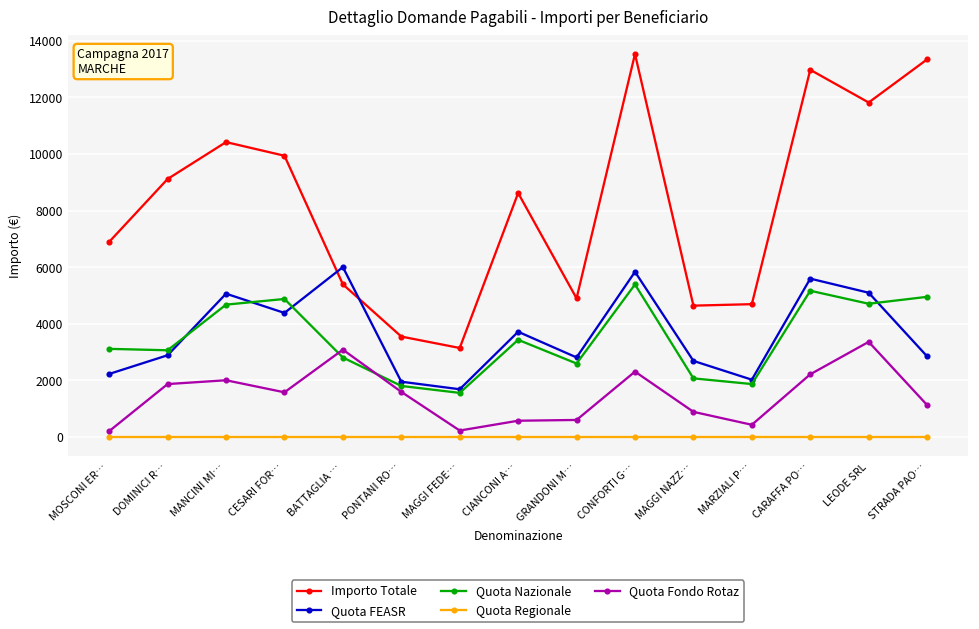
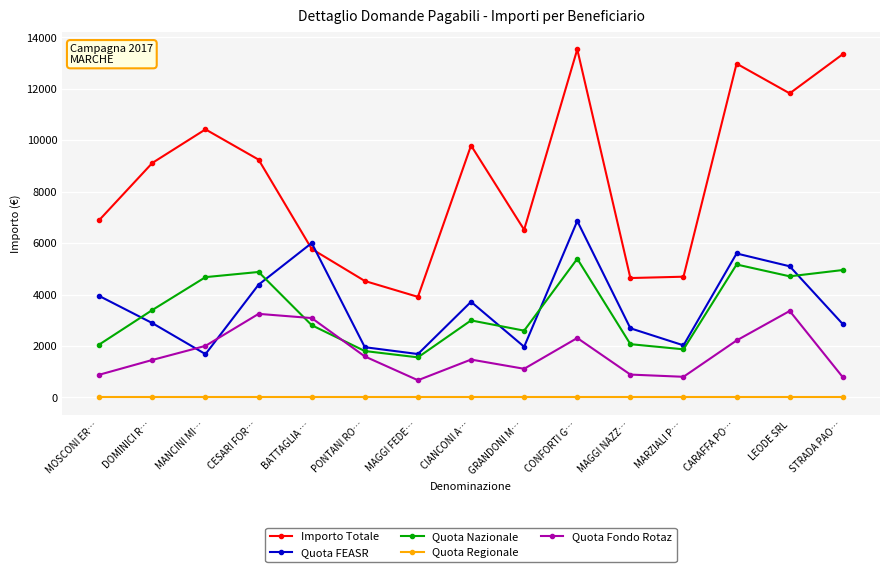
  {
    "Importo Totale": {
      "MOSCONI ER…": 6900,
      "DOMINICI R…": 9100,
      "MANCINI MI…": 10400,
-     "CESARI FOR…": 9900,
-     "BATTAGLIA …": 5400,
-     "PONTANI RO…": 3500,
-     "MAGGI FEDE…": 3100,
-     "CIANCONI A…": 8600,
-     "GRANDONI M…": 4900,
+     "CESARI FOR…": 9200,
+     "BATTAGLIA …": 5800,
+     "PONTANI RO…": 4500,
+     "MAGGI FEDE…": 3900,
+     "CIANCONI A…": 9800,
+     "GRANDONI M…": 6500,
      "CONFORTI G…": 13500,
      "MAGGI NAZZ…": 4600,
      "MARZIALI P…": 4700,
      "CARAFFA PO…": 13000,
      "LEODE SRL": 11800,
      "STRADA PAO…": 13300
    },
    "Quota FEASR": {
-     "MOSCONI ER…": 2200,
+     "MOSCONI ER…": 3900,
      "DOMINICI R…": 2900,
-     "MANCINI MI…": 5100,
+     "MANCINI MI…": 1700,
      "CESARI FOR…": 4400,
      "BATTAGLIA …": 6000,
      "PONTANI RO…": 2000,
      "MAGGI FEDE…": 1700,
      "CIANCONI A…": 3700,
-     "GRANDONI M…": 2800,
-     "CONFORTI G…": 5800,
+     "GRANDONI M…": 2000,
+     "CONFORTI G…": 6900,
      "MAGGI NAZZ…": 2700,
      "MARZIALI P…": 2000,
      "CARAFFA PO…": 5600,
      "LEODE SRL": 5100,
      "STRADA PAO…": 2800
    },
    "Quota Nazionale": {
-     "MOSCONI ER…": 3100,
-     "DOMINICI R…": 3100,
+     "MOSCONI ER…": 2100,
+     "DOMINICI R…": 3400,
      "MANCINI MI…": 4700,
      "CESARI FOR…": 4900,
      "BATTAGLIA …": 2800,
      "PONTANI RO…": 1800,
      "MAGGI FEDE…": 1600,
-     "CIANCONI A…": 3400,
+     "CIANCONI A…": 3000,
      "GRANDONI M…": 2600,
      "CONFORTI G…": 5400,
      "MAGGI NAZZ…": 2100,
      "MARZIALI P…": 1900,
      "CARAFFA PO…": 5200,
      "LEODE SRL": 4700,
      "STRADA PAO…": 5000
    },
    "Quota Regionale": {
      "MOSCONI ER…": 0,
      "DOMINICI R…": 0,
      "MANCINI MI…": 0,
      "CESARI FOR…": 0,
      "BATTAGLIA …": 0,
      "PONTANI RO…": 0,
      "MAGGI FEDE…": 0,
      "CIANCONI A…": 0,
      "GRANDONI M…": 0,
      "CONFORTI G…": 0,
      "MAGGI NAZZ…": 0,
      "MARZIALI P…": 0,
      "CARAFFA PO…": 0,
      "LEODE SRL": 0,
      "STRADA PAO…": 0
    },
    "Quota Fondo Rotaz": {
-     "MOSCONI ER…": 200,
-     "DOMINICI R…": 1900,
+     "MOSCONI ER…": 900,
+     "DOMINICI R…": 1500,
      "MANCINI MI…": 2000,
-     "CESARI FOR…": 1600,
+     "CESARI FOR…": 3200,
      "BATTAGLIA …": 3100,
      "PONTANI RO…": 1600,
-     "MAGGI FEDE…": 200,
-     "CIANCONI A…": 600,
-     "GRANDONI M…": 600,
+     "MAGGI FEDE…": 700,
+     "CIANCONI A…": 1500,
+     "GRANDONI M…": 1100,
      "CONFORTI G…": 2300,
      "MAGGI NAZZ…": 900,
-     "MARZIALI P…": 400,
+     "MARZIALI P…": 800,
      "CARAFFA PO…": 2200,
      "LEODE SRL": 3400,
-     "STRADA PAO…": 1100
+     "STRADA PAO…": 800
    }
  }
